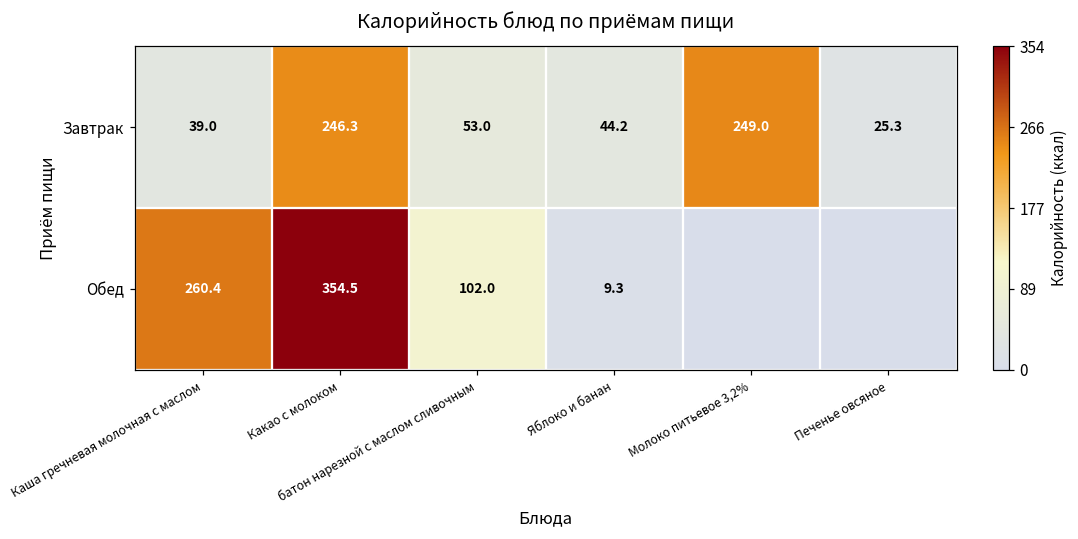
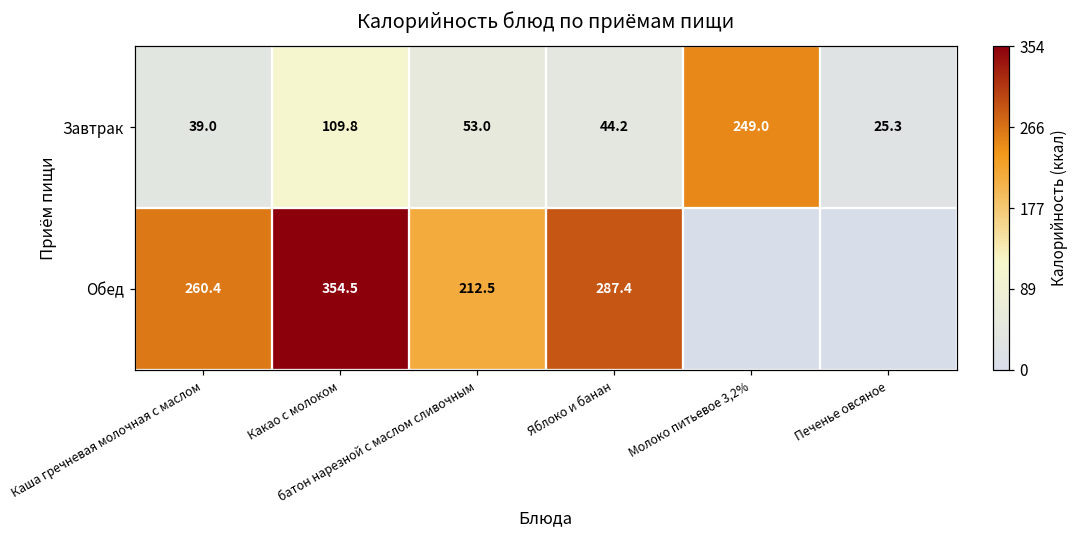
  {
    "Завтрак": {
      "Каша гречневая молочная с маслом": 39.0,
-     "Какао с молоком": 246.3,
+     "Какао с молоком": 109.8,
      "батон нарезной с маслом сливочным": 53.0,
      "Яблоко и банан": 44.2,
      "Молоко питьевое 3,2%": 249.0,
      "Печенье овсяное": 25.3
    },
    "Обед": {
      "Каша гречневая молочная с маслом": 260.4,
      "Какао с молоком": 354.5,
-     "батон нарезной с маслом сливочным": 102.0,
-     "Яблоко и банан": 9.3
+     "батон нарезной с маслом сливочным": 212.5,
+     "Яблоко и банан": 287.4
    }
  }
